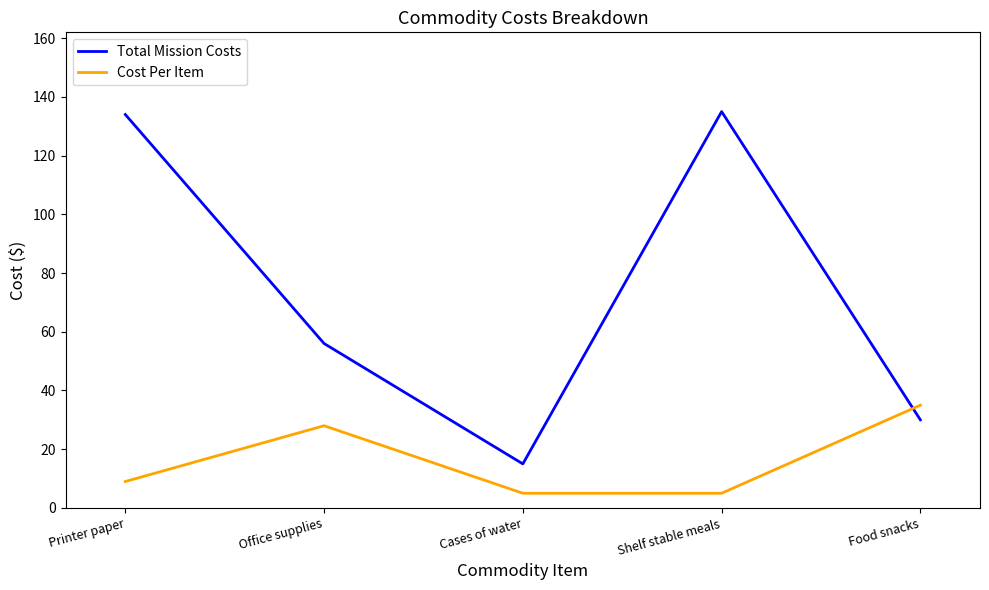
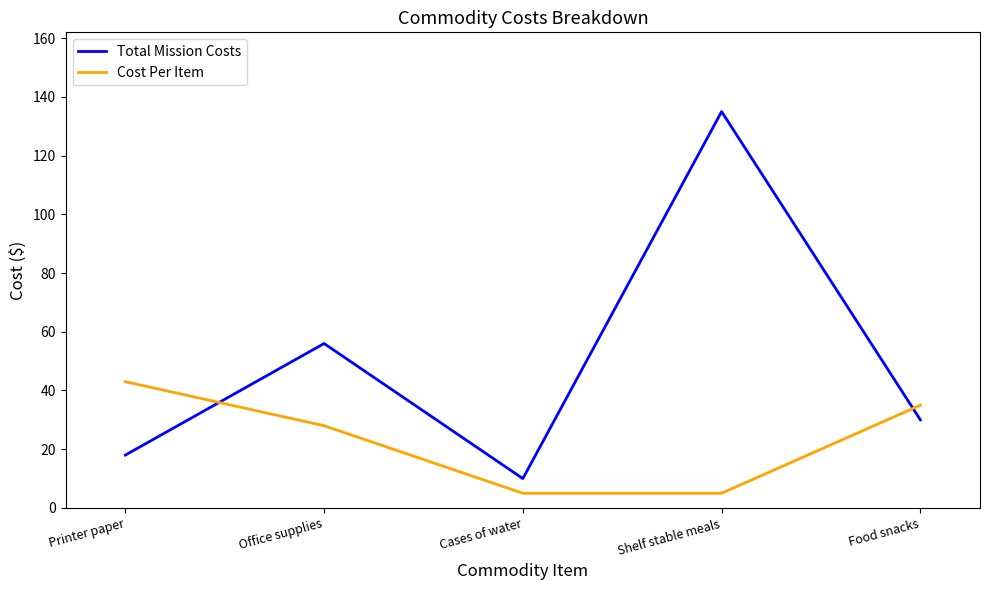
  {
    "Total Mission Costs": {
-     "Printer paper": 134,
+     "Printer paper": 18,
      "Office supplies": 56,
-     "Cases of water": 15,
+     "Cases of water": 10,
      "Shelf stable meals": 135,
      "Food snacks": 30
    },
    "Cost Per Item": {
-     "Printer paper": 9,
+     "Printer paper": 43,
      "Office supplies": 28,
      "Cases of water": 5,
      "Shelf stable meals": 5,
      "Food snacks": 35
    }
  }
